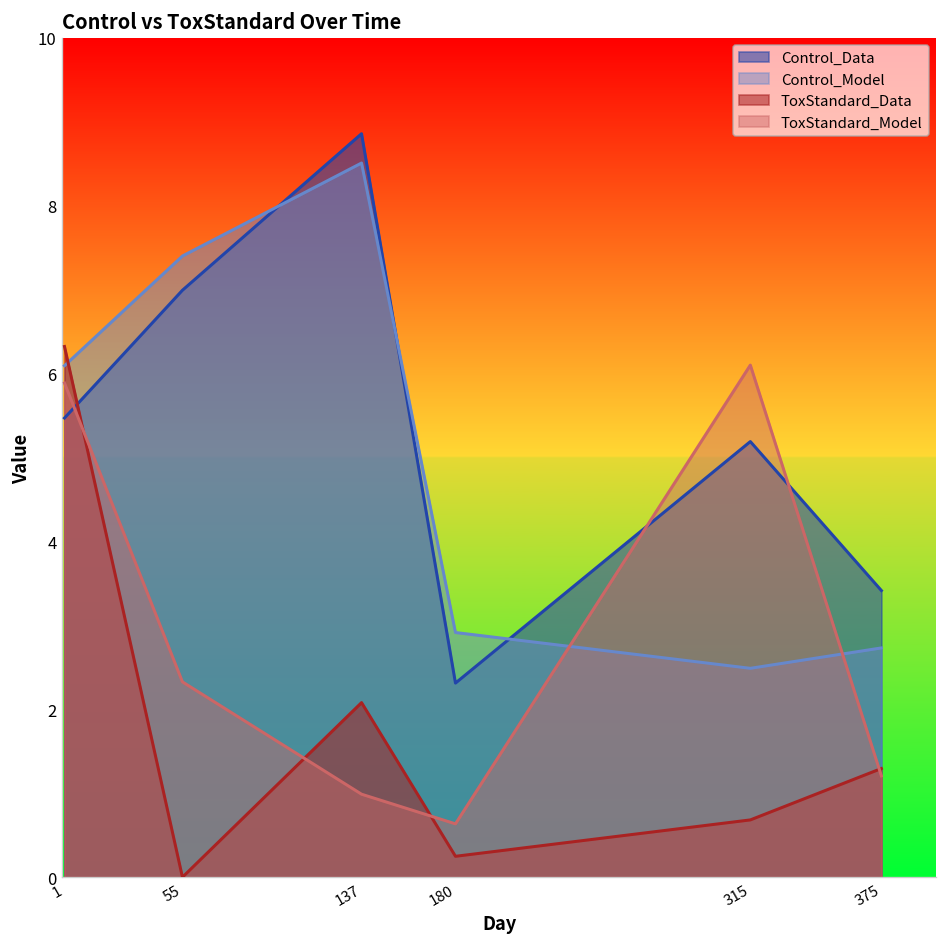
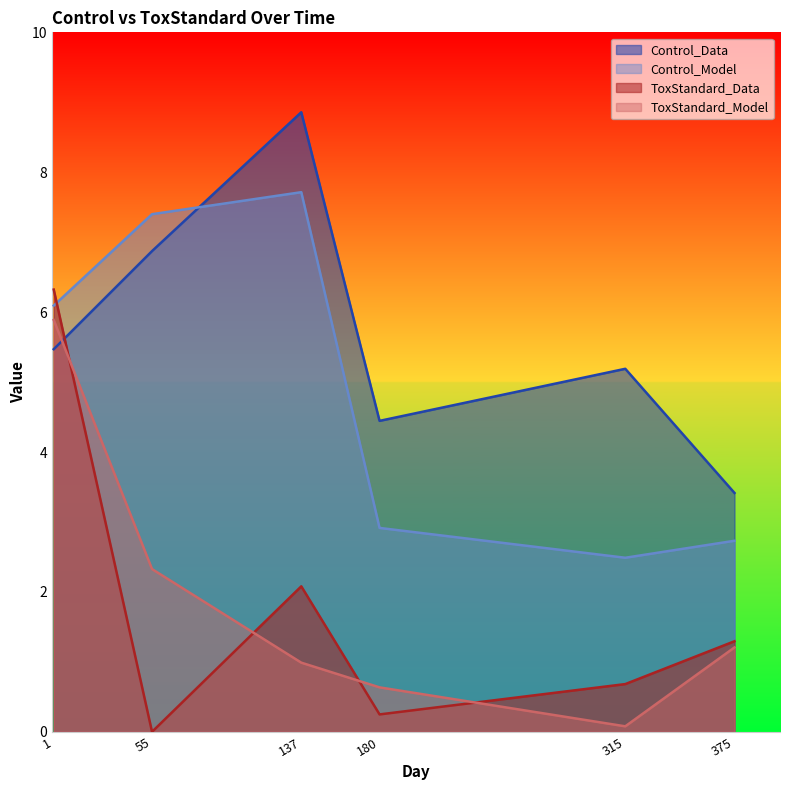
  {
    "Control_Data": {
      "1": 5.5,
-     "55": 7.0,
+     "55": 6.9,
      "137": 8.9,
-     "180": 2.3,
+     "180": 4.4,
      "315": 5.2,
      "375": 3.4
    },
    "Control_Model": {
      "1": 6.1,
      "55": 7.4,
-     "137": 8.5,
+     "137": 7.7,
      "180": 2.9,
      "315": 2.5,
      "375": 2.7
    },
    "ToxStandard_Data": {
      "1": 6.3,
      "55": 0.0,
      "137": 2.1,
      "180": 0.2,
      "315": 0.7,
      "375": 1.3
    },
    "ToxStandard_Model": {
      "1": 5.9,
      "55": 2.3,
      "137": 1.0,
      "180": 0.6,
-     "315": 6.1,
+     "315": 0.1,
      "375": 1.2
    }
  }
